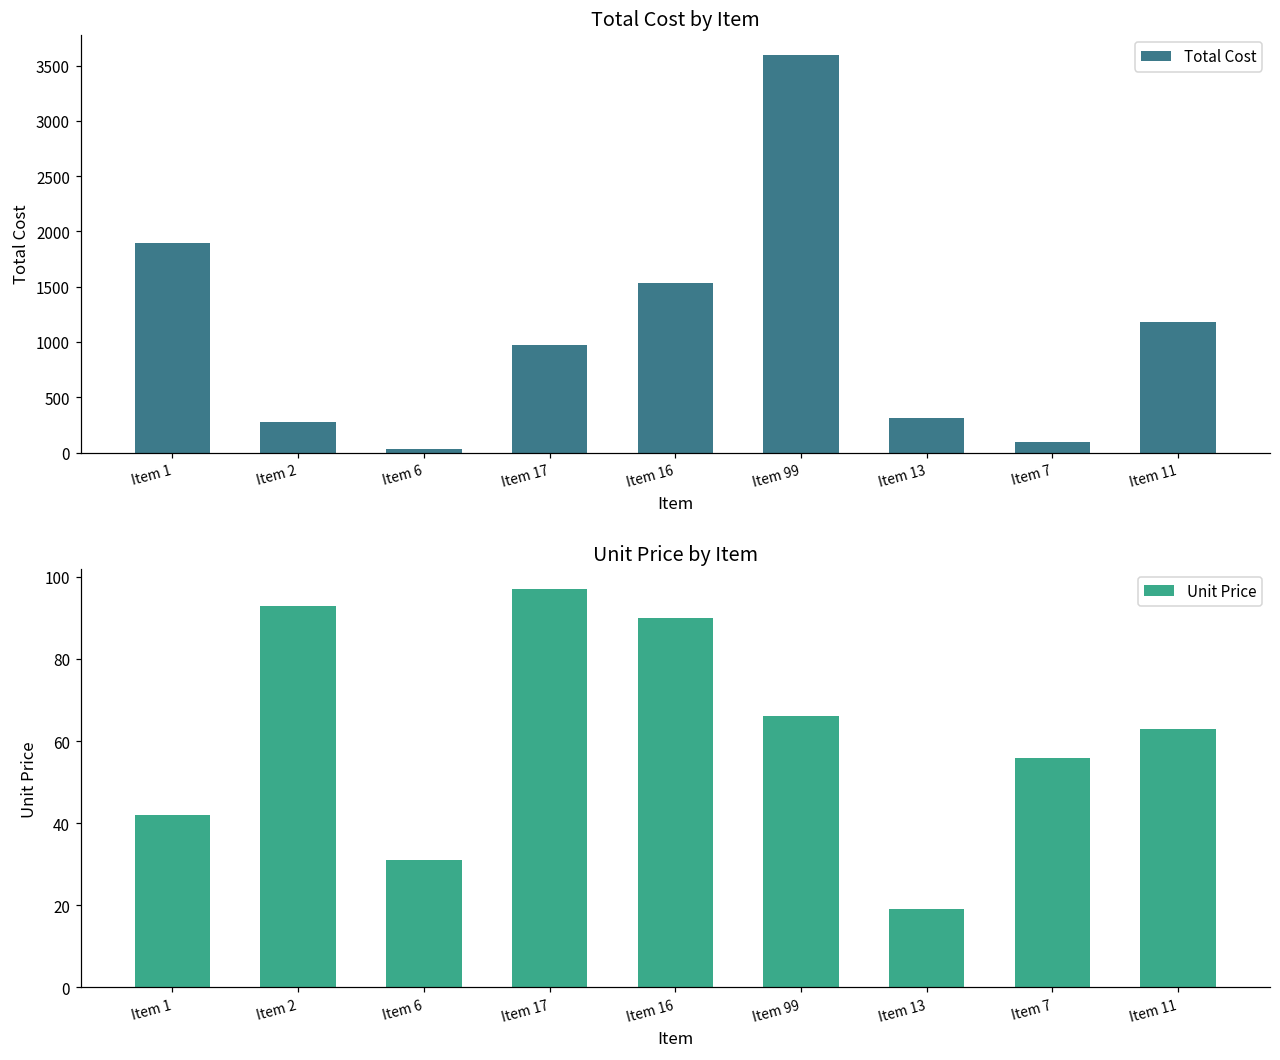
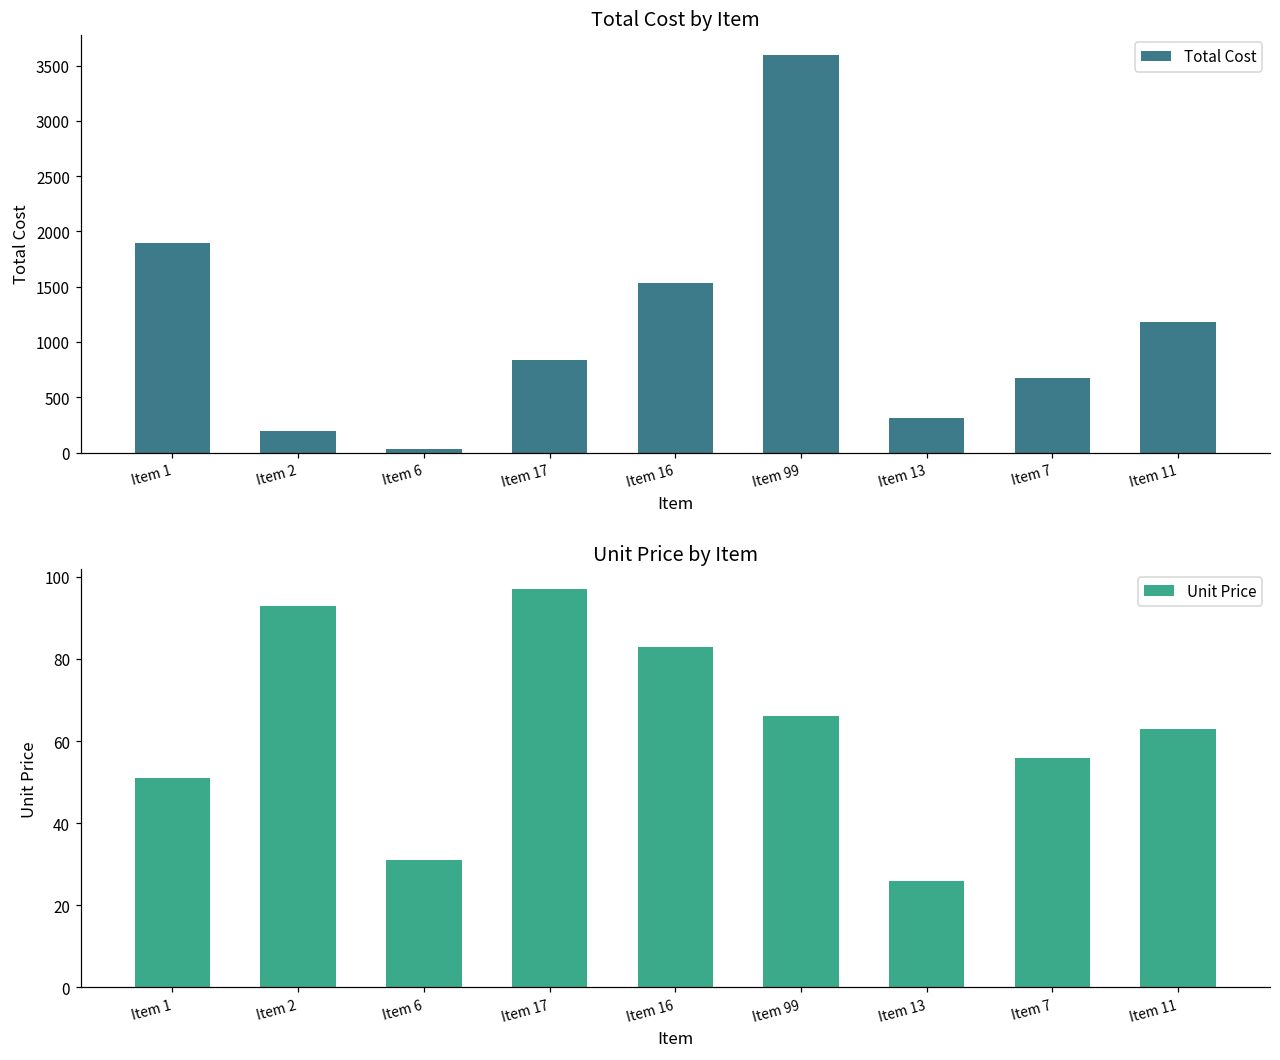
  {
    "Total Cost by Item": {
      "Item 1": 1890,
-     "Item 2": 280,
+     "Item 2": 190,
      "Item 6": 30,
-     "Item 17": 970,
+     "Item 17": 840,
      "Item 16": 1530,
      "Item 99": 3600,
      "Item 13": 310,
-     "Item 7": 90,
+     "Item 7": 670,
      "Item 11": 1180
    },
    "Unit Price by Item": {
-     "Item 1": 42,
+     "Item 1": 51,
      "Item 2": 93,
      "Item 6": 31,
      "Item 17": 97,
-     "Item 16": 90,
+     "Item 16": 83,
      "Item 99": 66,
-     "Item 13": 19,
+     "Item 13": 26,
      "Item 7": 56,
      "Item 11": 63
    }
  }
